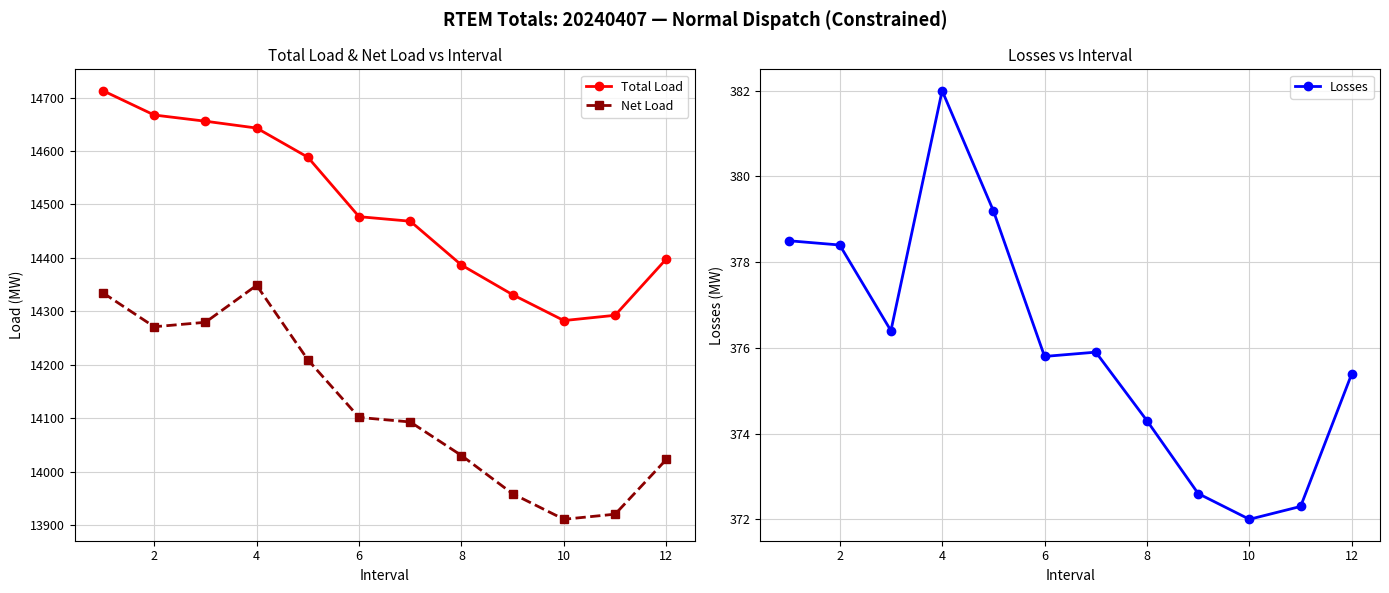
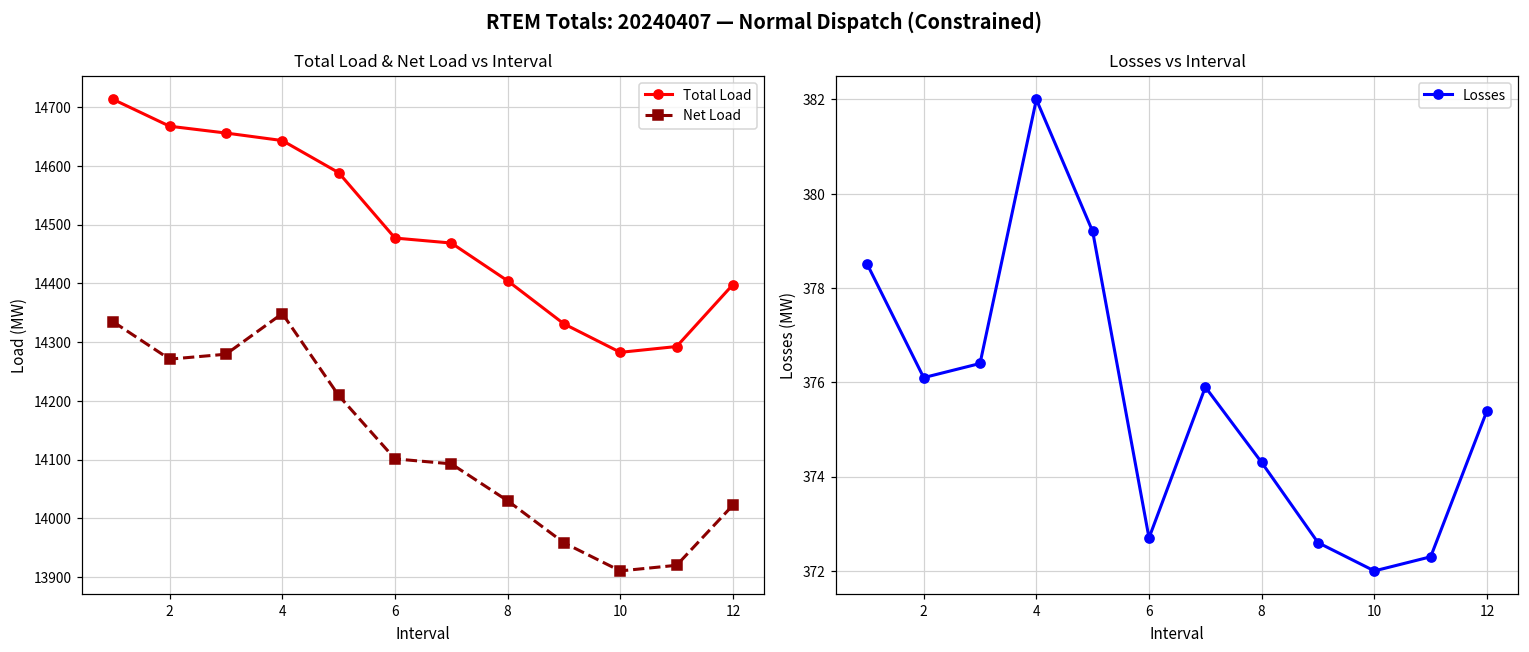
  {
    "Total Load & Net Load vs Interval": {
      "Total Load": {
        "2": 14670,
        "4": 14640,
        "6": 14480,
-       "8": 14390,
+       "8": 14400,
        "10": 14280,
        "12": 14400
      },
      "Net Load": {
        "2": 14270,
        "4": 14350,
        "6": 14100,
        "8": 14030,
        "10": 13910,
        "12": 14020
      }
    },
    "Losses vs Interval": {
-     "2": 378.4,
+     "2": 376.1,
      "4": 382.0,
-     "6": 375.8,
+     "6": 372.7,
      "8": 374.3,
      "10": 372.0,
      "12": 375.4
    }
  }
